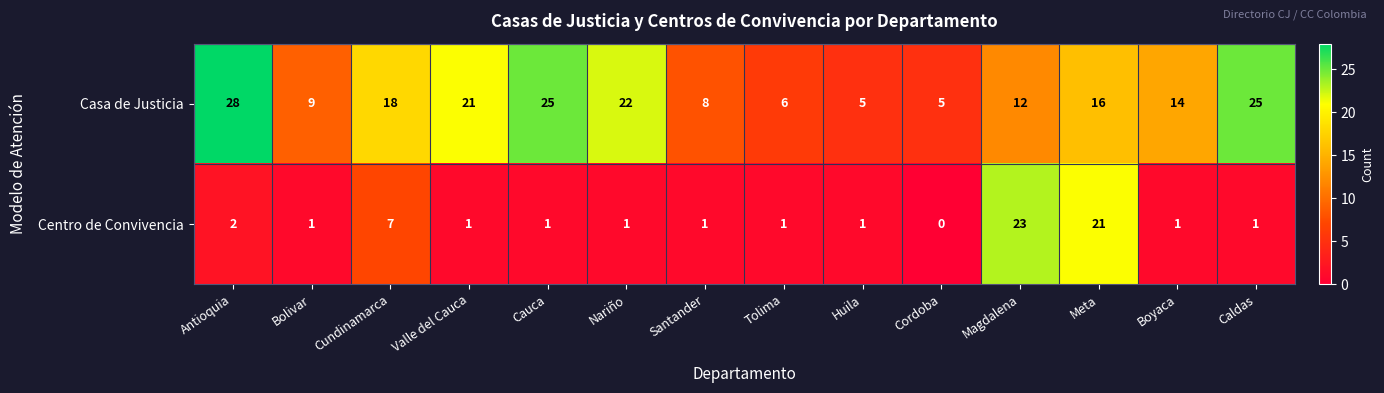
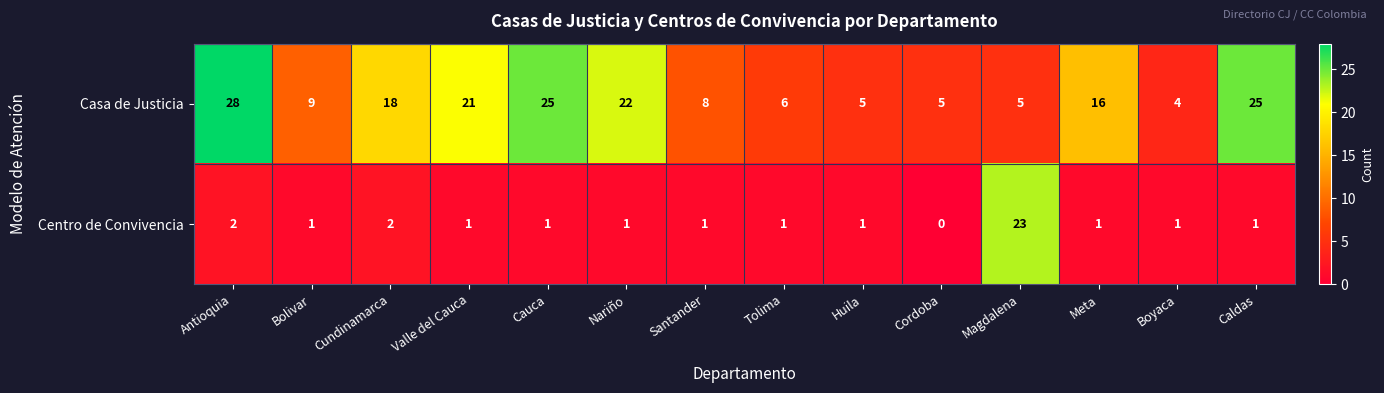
  {
    "Casa de Justicia": {
      "Antioquia": 28,
      "Bolivar": 9,
      "Cundinamarca": 18,
      "Valle del Cauca": 21,
      "Cauca": 25,
      "Nariño": 22,
      "Santander": 8,
      "Tolima": 6,
      "Huila": 5,
      "Cordoba": 5,
-     "Magdalena": 12,
+     "Magdalena": 5,
      "Meta": 16,
-     "Boyaca": 14,
+     "Boyaca": 4,
      "Caldas": 25
    },
    "Centro de Convivencia": {
      "Antioquia": 2,
      "Bolivar": 1,
-     "Cundinamarca": 7,
+     "Cundinamarca": 2,
      "Valle del Cauca": 1,
      "Cauca": 1,
      "Nariño": 1,
      "Santander": 1,
      "Tolima": 1,
      "Huila": 1,
      "Cordoba": 0,
      "Magdalena": 23,
-     "Meta": 21,
+     "Meta": 1,
      "Boyaca": 1,
      "Caldas": 1
    }
  }
